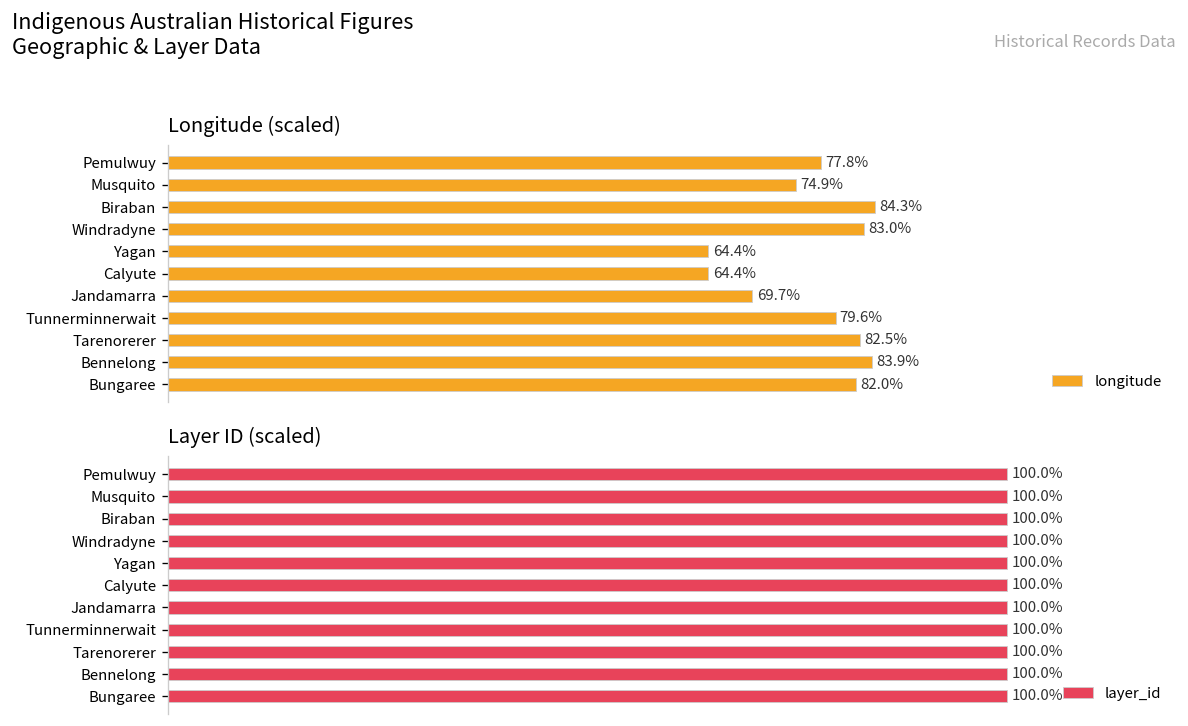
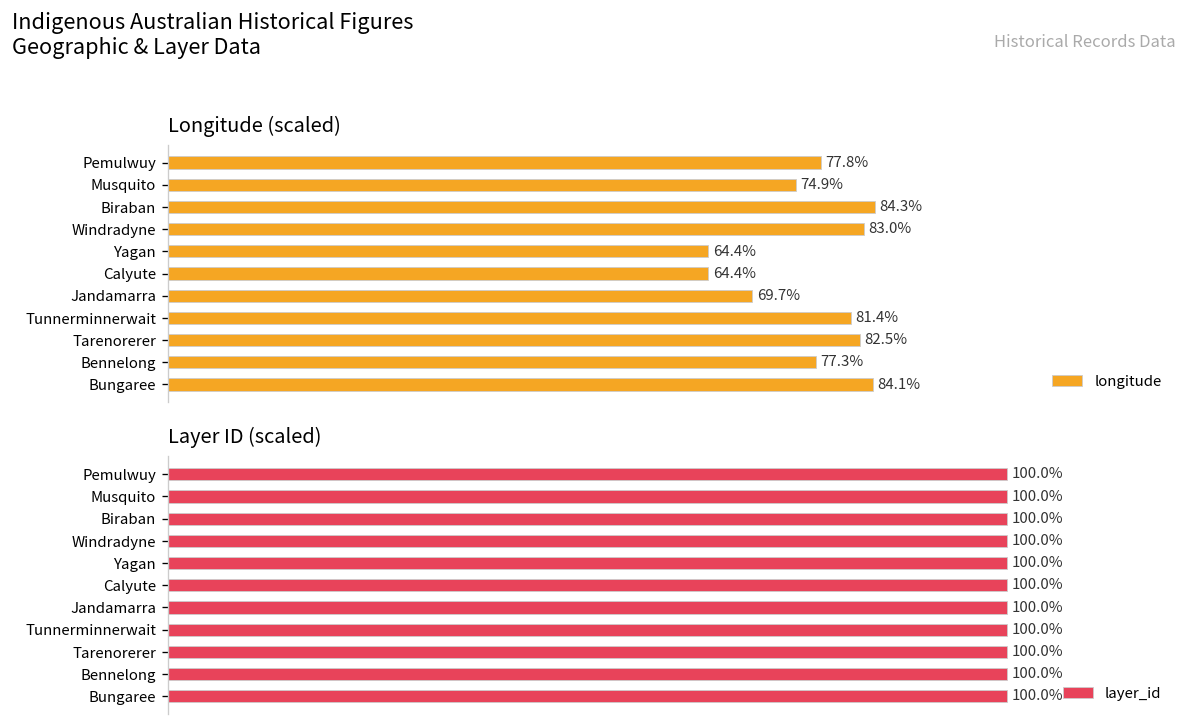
  {
    "Longitude (scaled)": {
      "Pemulwuy": "77.8%",
      "Musquito": "74.9%",
      "Biraban": "84.3%",
      "Windradyne": "83.0%",
      "Yagan": "64.4%",
      "Calyute": "64.4%",
      "Jandamarra": "69.7%",
-     "Tunnerminnerwait": "79.6%",
+     "Tunnerminnerwait": "81.4%",
      "Tarenorerer": "82.5%",
-     "Bennelong": "83.9%",
-     "Bungaree": "82.0%"
+     "Bennelong": "77.3%",
+     "Bungaree": "84.1%"
    },
    "Layer ID (scaled)": {
      "Pemulwuy": "100.0%",
      "Musquito": "100.0%",
      "Biraban": "100.0%",
      "Windradyne": "100.0%",
      "Yagan": "100.0%",
      "Calyute": "100.0%",
      "Jandamarra": "100.0%",
      "Tunnerminnerwait": "100.0%",
      "Tarenorerer": "100.0%",
      "Bennelong": "100.0%",
      "Bungaree": "100.0%"
    }
  }
